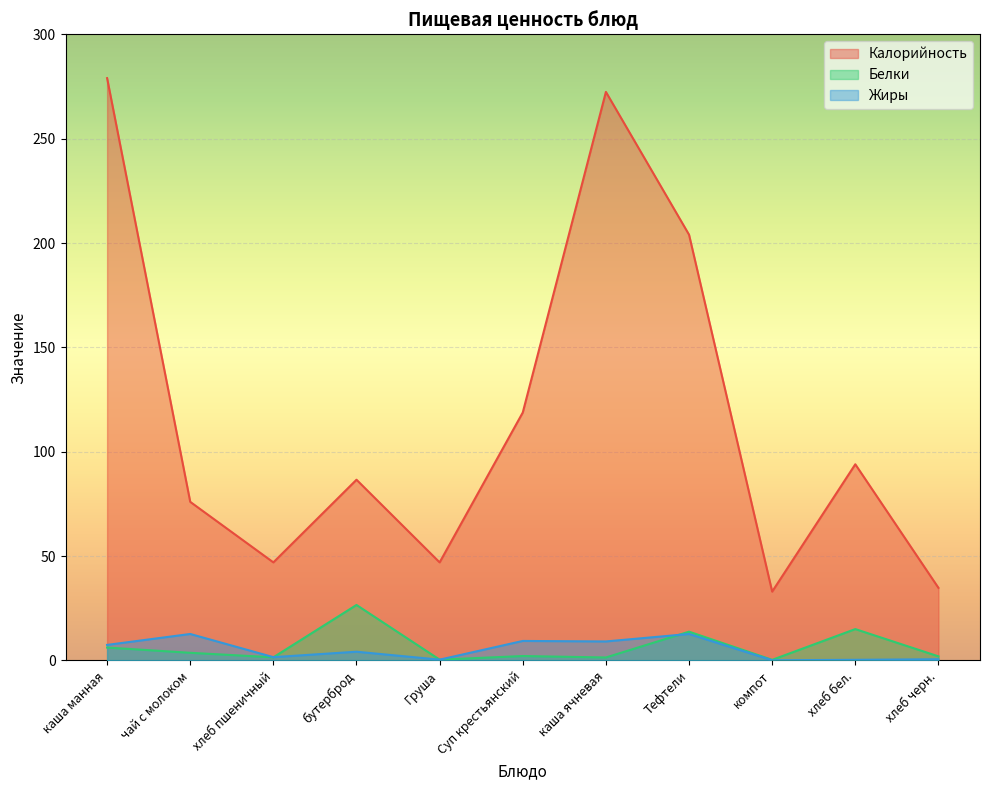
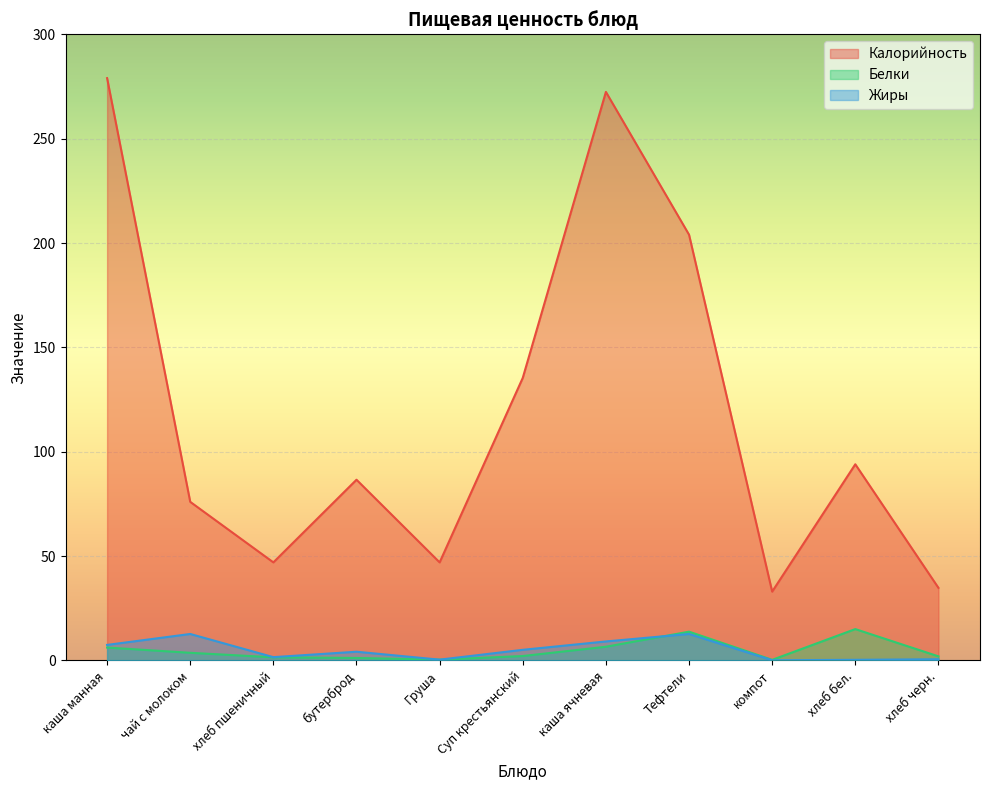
  {
    "Калорийность": {
      "каша манная": 279,
      "чай с молоком": 76,
      "хлеб пшеничный": 47,
      "бутерброд": 87,
      "Груша": 47,
-     "Суп крестьянский": 119,
+     "Суп крестьянский": 135,
      "каша ячневая": 272,
      "Тефтели": 204,
      "компот": 33,
      "хлеб бел.": 94,
      "хлеб черн.": 35
    },
    "Белки": {
      "каша манная": 6,
      "чай с молоком": 4,
-     "бутерброд": 27,
+     "бутерброд": 1,
      "Суп крестьянский": 2,
-     "каша ячневая": 1,
+     "каша ячневая": 7,
      "хлеб бел.": 15,
      "хлеб черн.": 2
    },
    "Жиры": {
      "каша манная": 7,
      "чай с молоком": 13,
      "бутерброд": 4,
-     "Суп крестьянский": 9,
+     "Суп крестьянский": 5,
      "каша ячневая": 9,
      "хлеб бел.": 0,
      "хлеб черн.": 1
    }
  }
